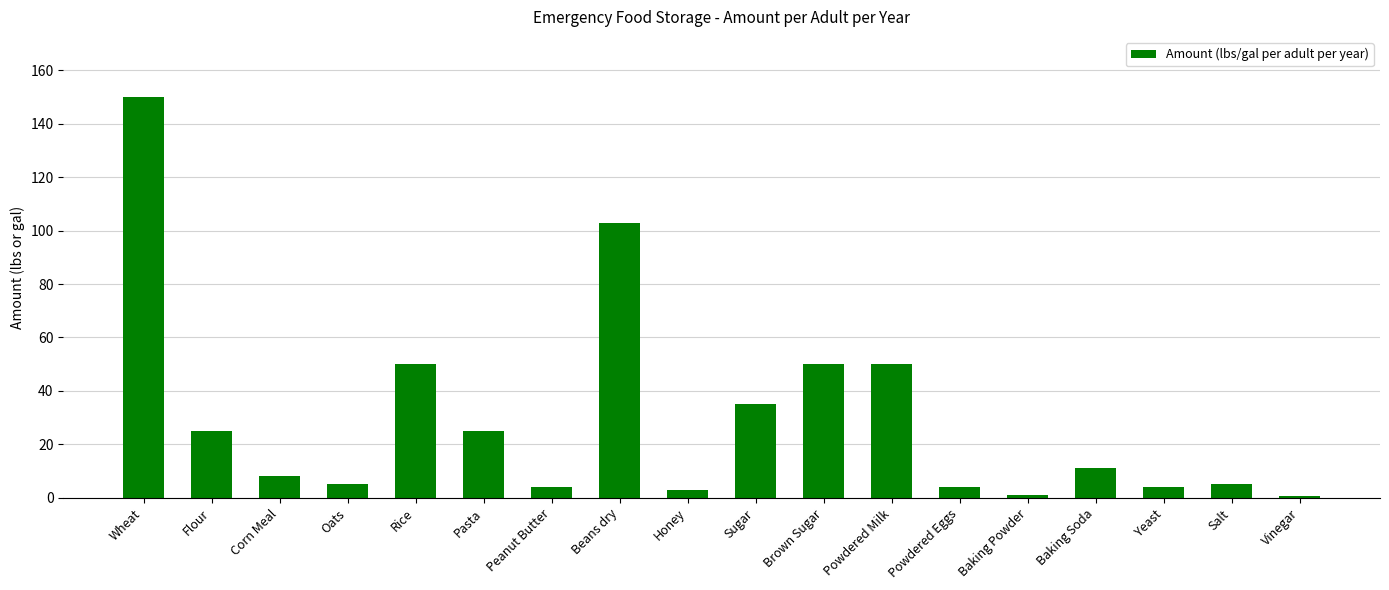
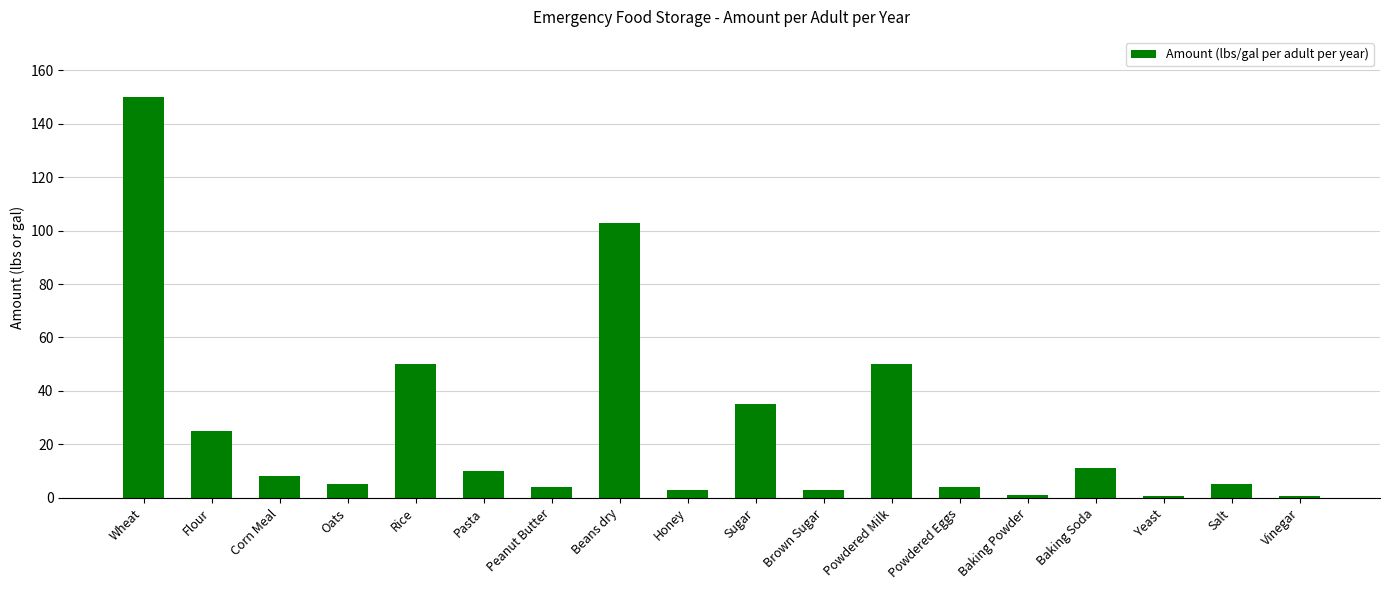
  {
    "Wheat": 150,
    "Flour": 25,
    "Corn Meal": 8,
    "Oats": 5,
    "Rice": 50,
-   "Pasta": 25,
+   "Pasta": 10,
    "Peanut Butter": 4,
    "Beans dry": 103,
    "Honey": 3,
    "Sugar": 35,
-   "Brown Sugar": 50,
+   "Brown Sugar": 3,
    "Powdered Milk": 50,
    "Powdered Eggs": 4,
    "Baking Powder": 1,
    "Baking Soda": 11,
-   "Yeast": 4,
+   "Yeast": 1,
    "Salt": 5
  }
